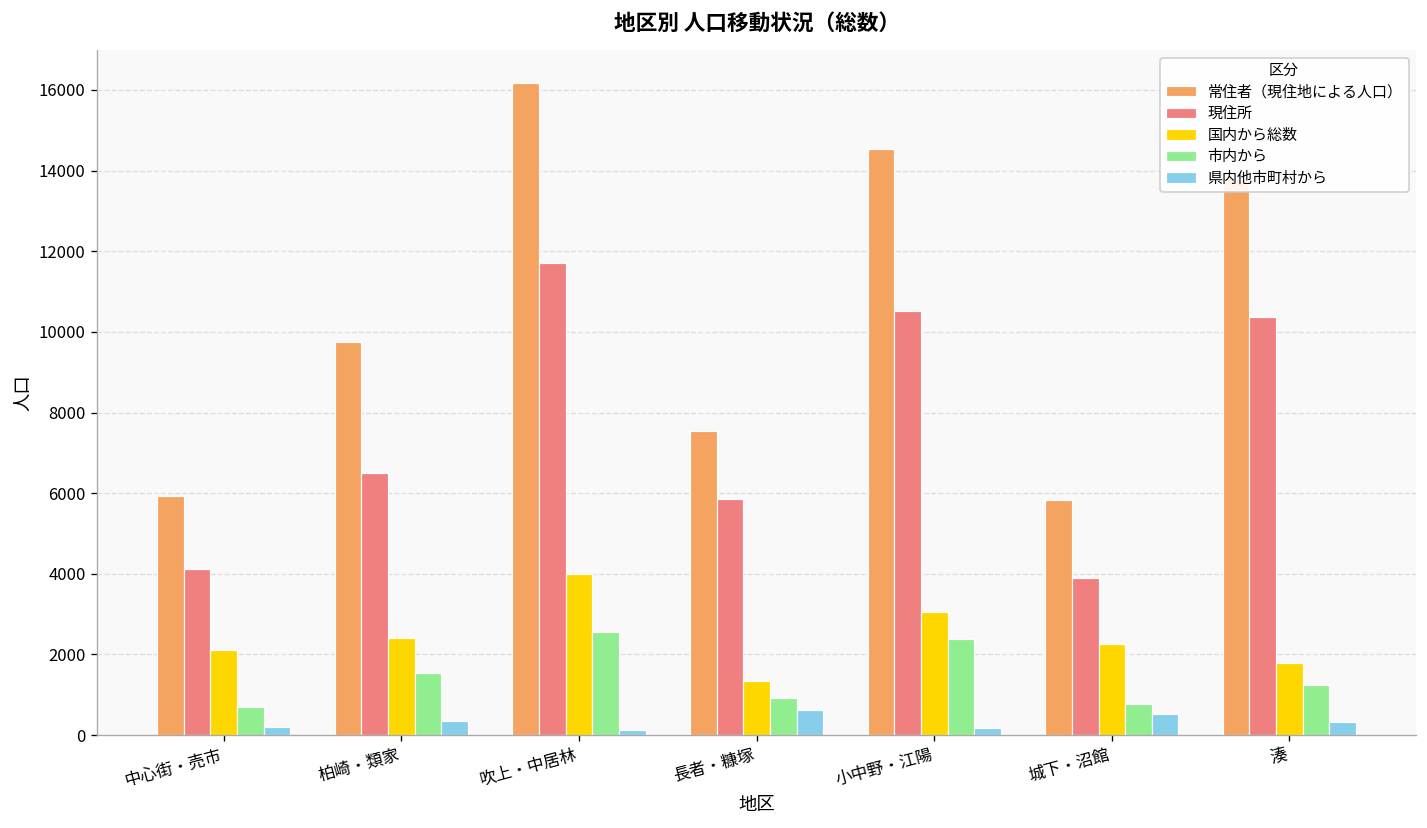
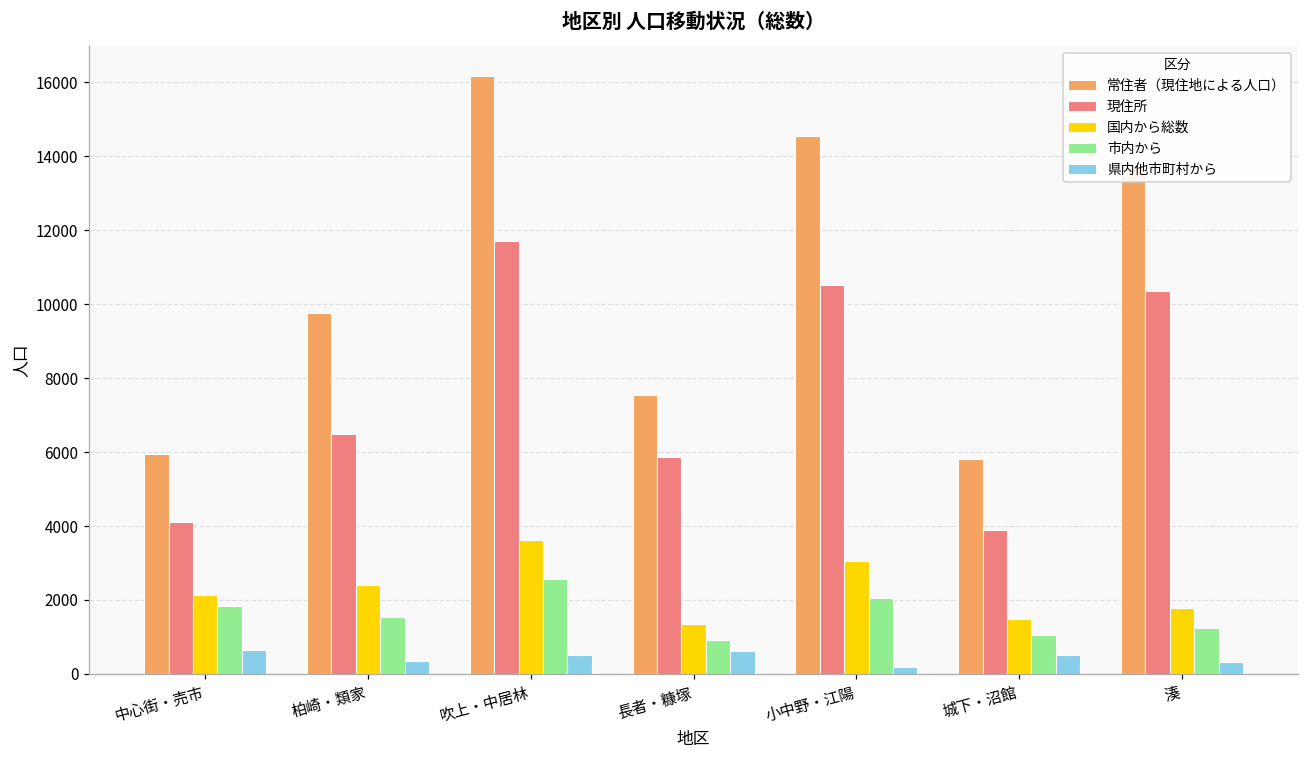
  {
    "国内から総数": {
      "中心街・売市": 2100,
      "柏崎・類家": 2400,
-     "吹上・中居林": 4000,
+     "吹上・中居林": 3600,
      "長者・糠塚": 1300,
      "小中野・江陽": 3100,
-     "城下・沼館": 2300,
+     "城下・沼館": 1500,
      "湊": 1800
    },
    "市内から": {
-     "中心街・売市": 700,
+     "中心街・売市": 1800,
      "柏崎・類家": 1600,
      "吹上・中居林": 2600,
      "長者・糠塚": 900,
-     "小中野・江陽": 2400,
-     "城下・沼館": 800,
+     "小中野・江陽": 2100,
+     "城下・沼館": 1100,
      "湊": 1200
    },
    "県内他市町村から": {
-     "中心街・売市": 200,
+     "中心街・売市": 700,
      "柏崎・類家": 400,
-     "吹上・中居林": 100,
+     "吹上・中居林": 500,
      "長者・糠塚": 600,
      "小中野・江陽": 200,
      "城下・沼館": 500,
      "湊": 300
    }
  }
